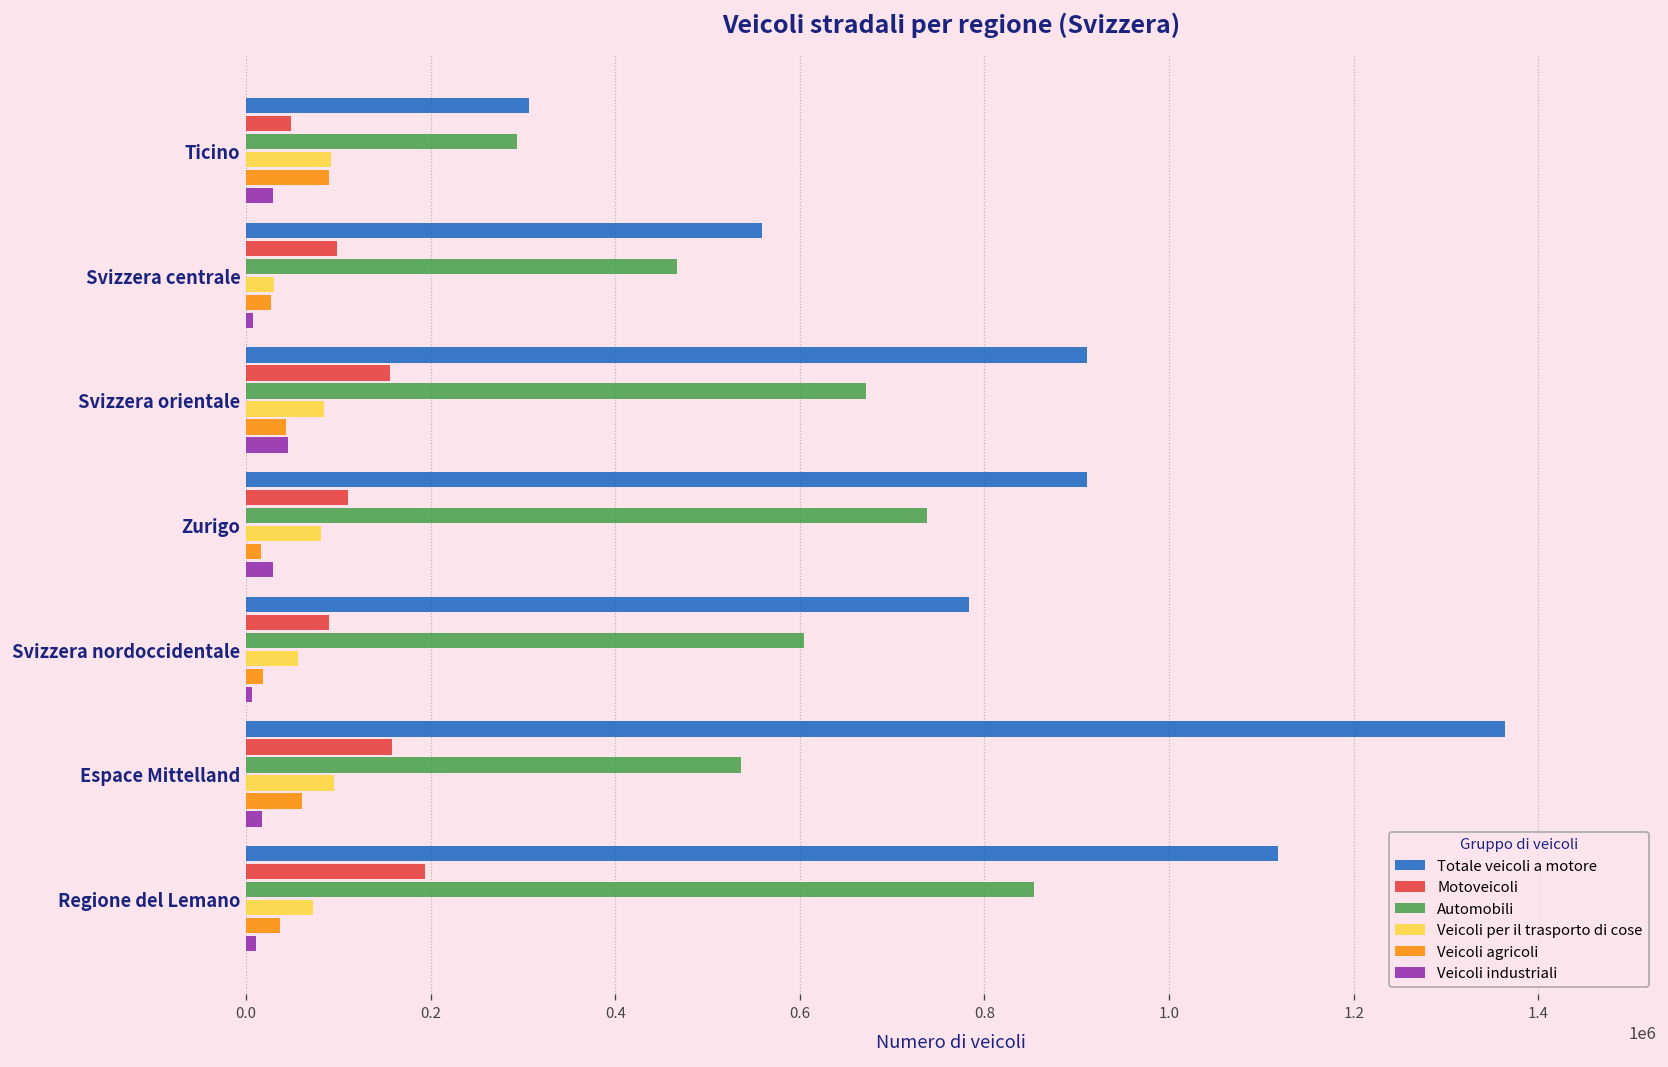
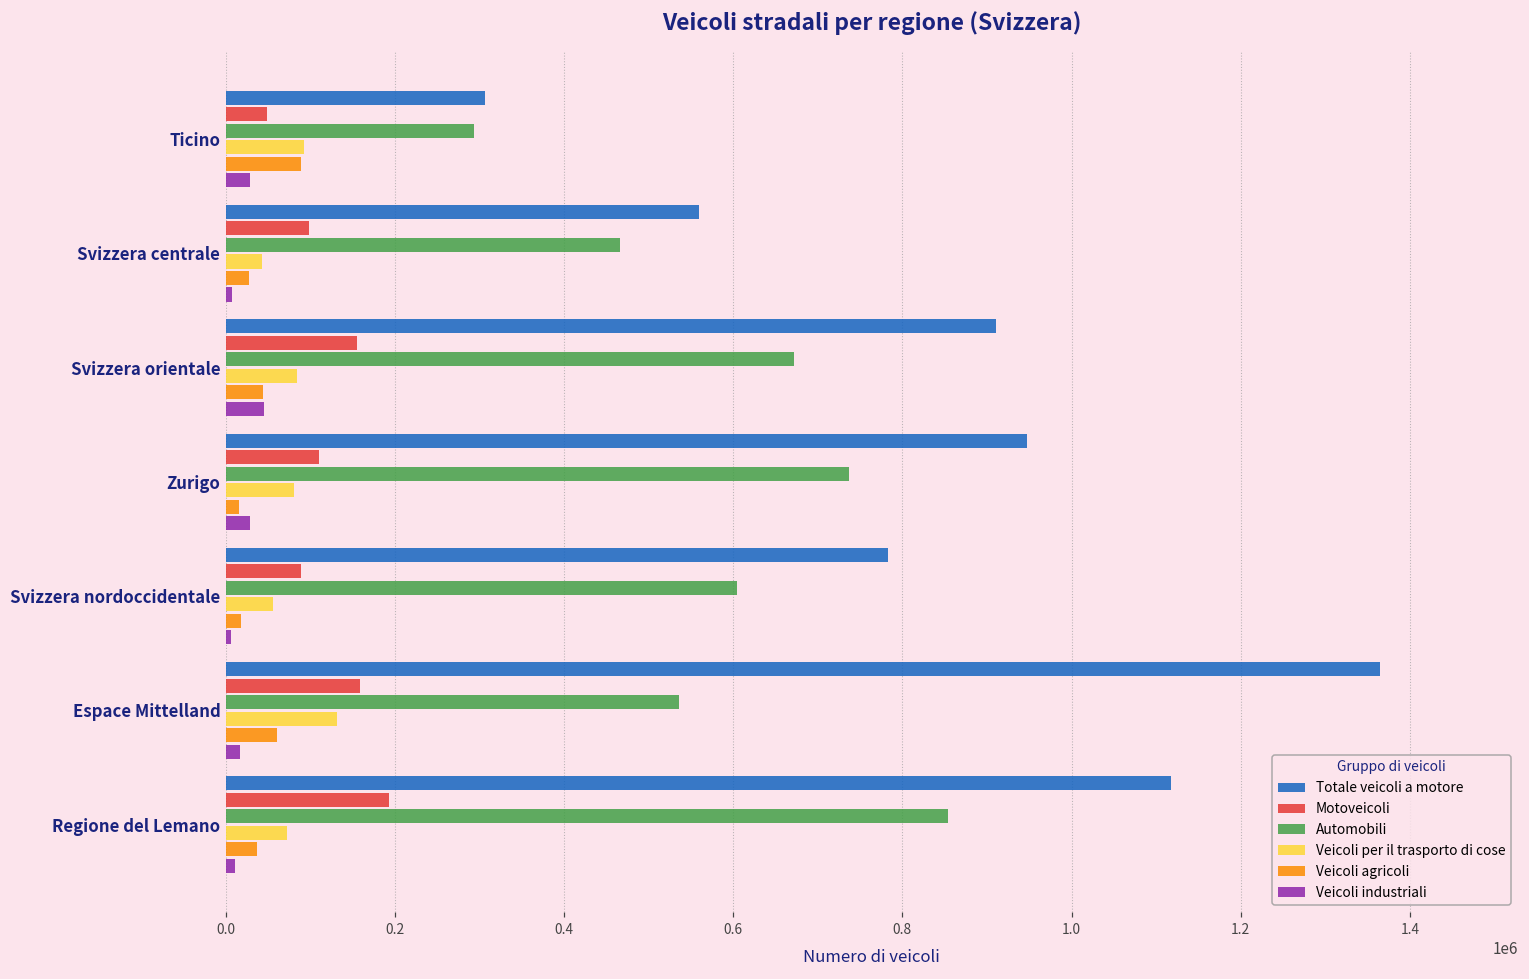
  {
    "Totale veicoli a motore": {
      "Ticino": 310000,
      "Svizzera centrale": 560000,
      "Svizzera orientale": 910000,
-     "Zurigo": 910000,
+     "Zurigo": 950000,
      "Svizzera nordoccidentale": 780000,
      "Espace Mittelland": 1360000,
      "Regione del Lemano": 1120000
    },
    "Motoveicoli": {
      "Ticino": 50000,
      "Svizzera centrale": 100000,
      "Svizzera orientale": 160000,
      "Zurigo": 110000,
      "Svizzera nordoccidentale": 90000,
      "Espace Mittelland": 160000,
      "Regione del Lemano": 190000
    },
    "Automobili": {
      "Ticino": 290000,
      "Svizzera centrale": 470000,
      "Svizzera orientale": 670000,
      "Zurigo": 740000,
      "Svizzera nordoccidentale": 600000,
      "Espace Mittelland": 540000,
      "Regione del Lemano": 850000
    },
    "Veicoli per il trasporto di cose": {
      "Ticino": 90000,
-     "Svizzera centrale": 30000,
+     "Svizzera centrale": 40000,
      "Svizzera orientale": 80000,
      "Zurigo": 80000,
      "Svizzera nordoccidentale": 60000,
-     "Espace Mittelland": 90000,
+     "Espace Mittelland": 130000,
      "Regione del Lemano": 70000
    },
    "Veicoli agricoli": {
      "Ticino": 90000,
      "Svizzera centrale": 30000,
      "Svizzera orientale": 40000,
      "Zurigo": 20000,
      "Svizzera nordoccidentale": 20000,
      "Espace Mittelland": 60000,
      "Regione del Lemano": 40000
    },
    "Veicoli industriali": {
      "Ticino": 30000,
      "Svizzera centrale": 10000,
      "Svizzera orientale": 50000,
      "Zurigo": 30000,
      "Svizzera nordoccidentale": 10000,
      "Espace Mittelland": 20000,
      "Regione del Lemano": 10000
    }
  }
